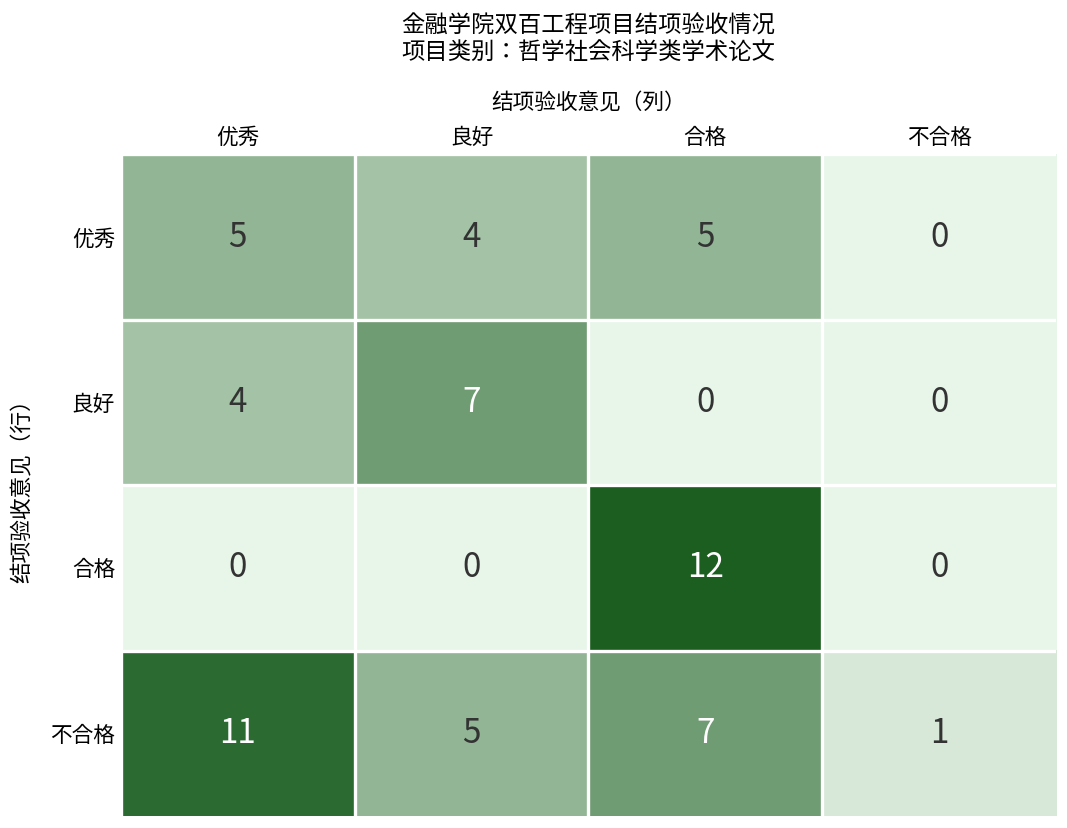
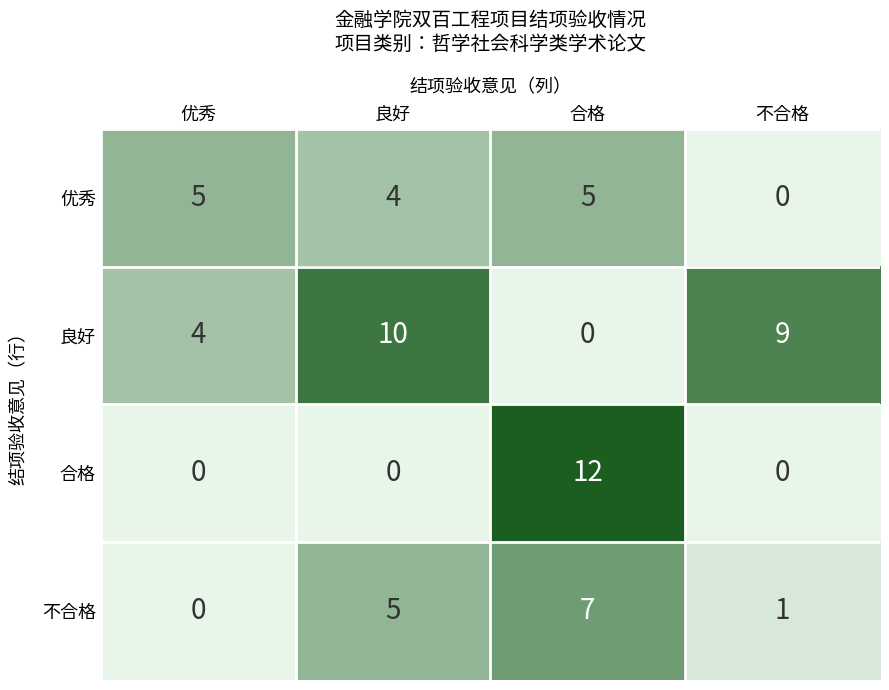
  {
    "优秀": {
      "优秀": 5,
      "良好": 4,
      "合格": 5,
      "不合格": 0
    },
    "良好": {
      "优秀": 4,
-     "良好": 7,
+     "良好": 10,
      "合格": 0,
-     "不合格": 0
+     "不合格": 9
    },
    "合格": {
      "优秀": 0,
      "良好": 0,
      "合格": 12,
      "不合格": 0
    },
    "不合格": {
-     "优秀": 11,
+     "优秀": 0,
      "良好": 5,
      "合格": 7,
      "不合格": 1
    }
  }
